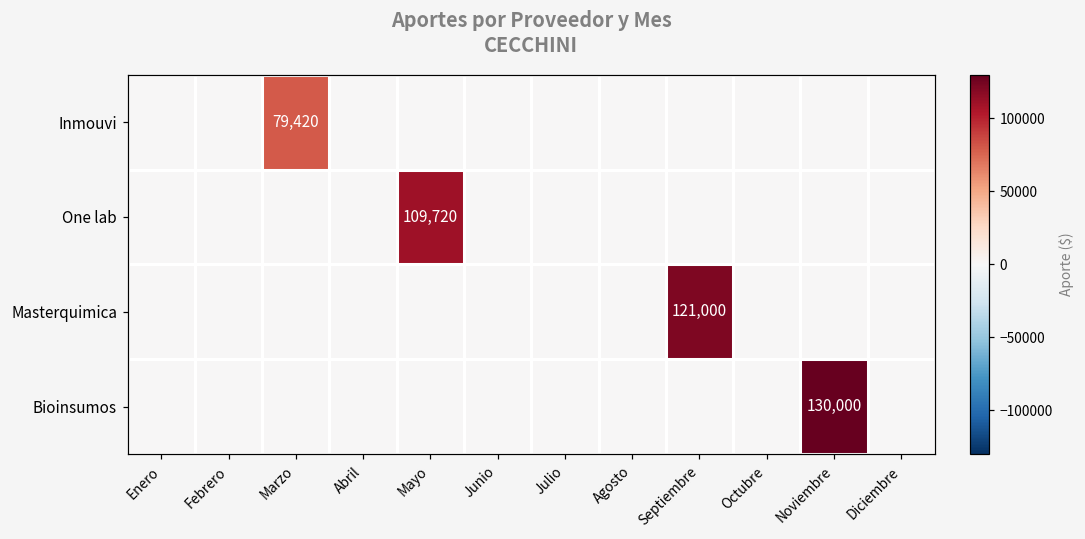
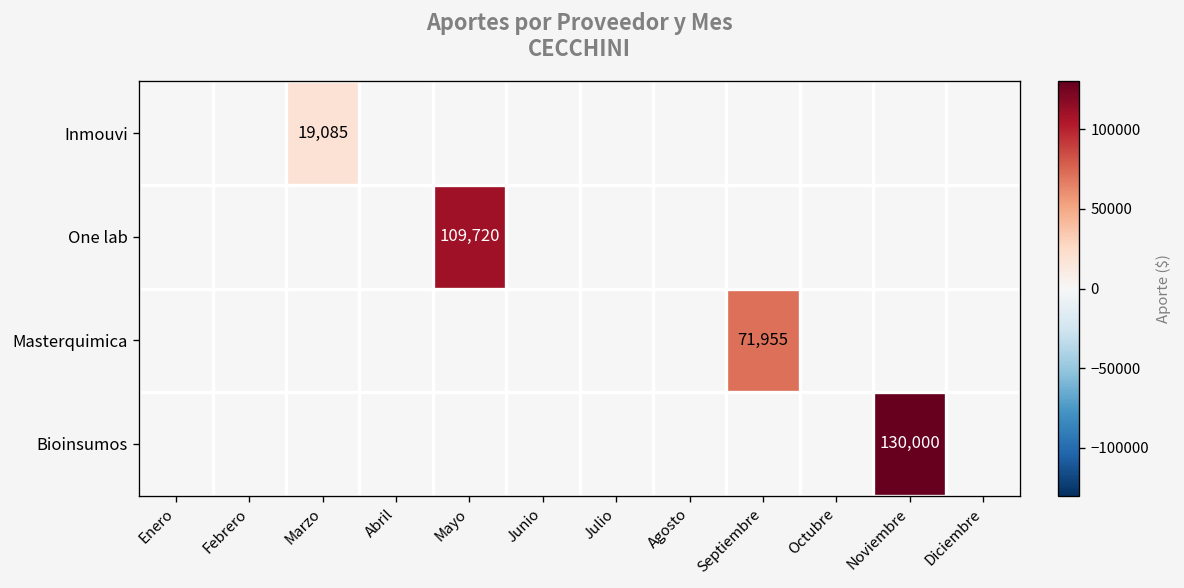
  {
    "Inmouvi": {
-     "Marzo": "79,420"
+     "Marzo": "19,085"
    },
    "One lab": {
      "Mayo": "109,720"
    },
    "Masterquimica": {
-     "Septiembre": "121,000"
+     "Septiembre": "71,955"
    },
    "Bioinsumos": {
      "Noviembre": "130,000"
    }
  }
